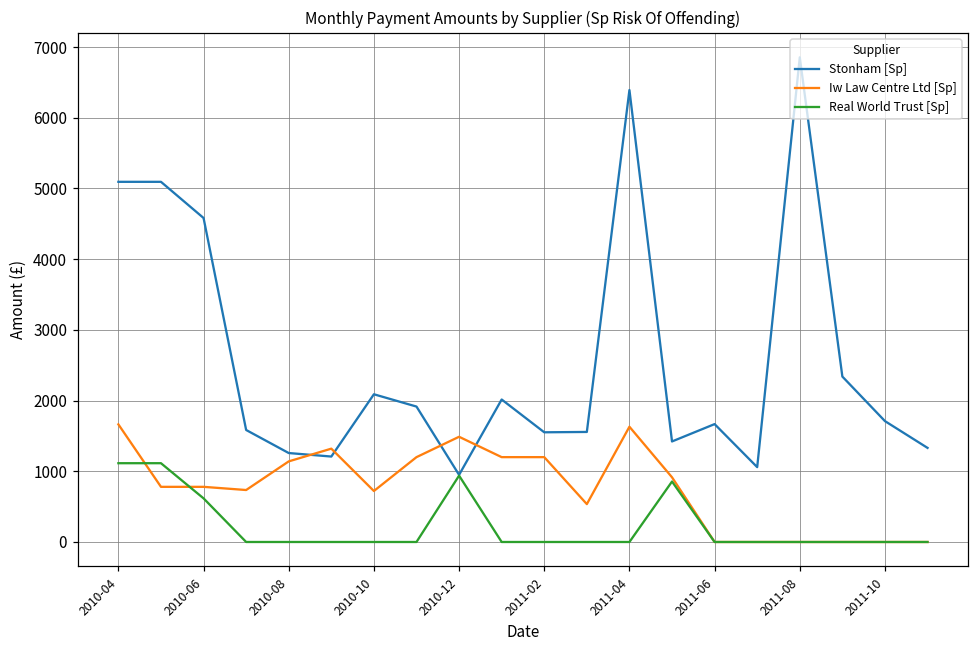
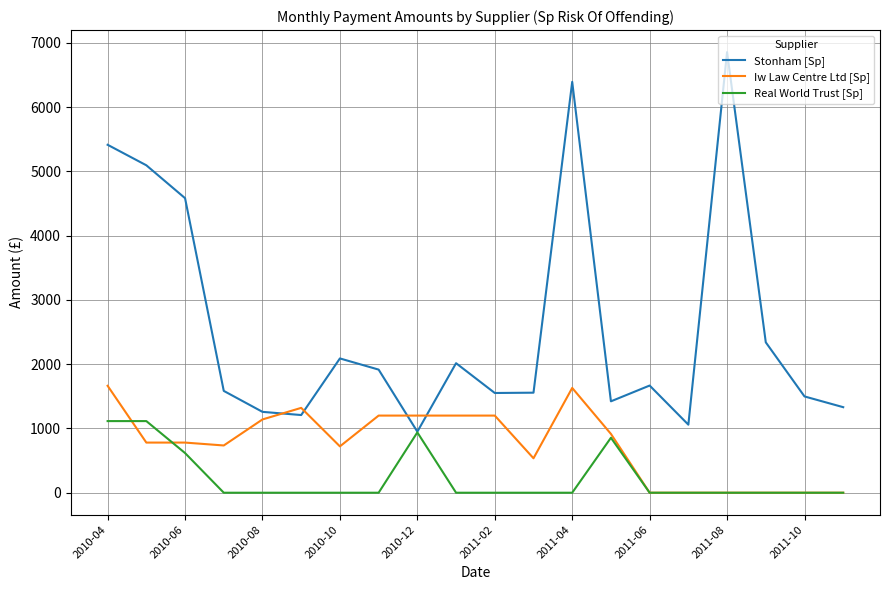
  {
    "Stonham [Sp]": {
-     "2010-04": 5100,
+     "2010-04": 5400,
      "2010-06": 4600,
      "2010-08": 1300,
      "2010-10": 2100,
      "2011-02": 1600,
      "2011-04": 6400,
      "2011-06": 1700,
-     "2011-10": 1700
+     "2011-10": 1500
    },
    "Iw Law Centre Ltd [Sp]": {
      "2010-04": 1700,
      "2010-06": 800,
      "2010-08": 1100,
      "2010-10": 700,
-     "2010-12": 1500,
+     "2010-12": 1200,
      "2011-02": 1200,
      "2011-04": 1600
    },
    "Real World Trust [Sp]": {
      "2010-04": 1100,
      "2010-06": 600,
      "2010-08": 0,
      "2010-10": 0,
      "2011-02": 0,
      "2011-04": 0
    }
  }
